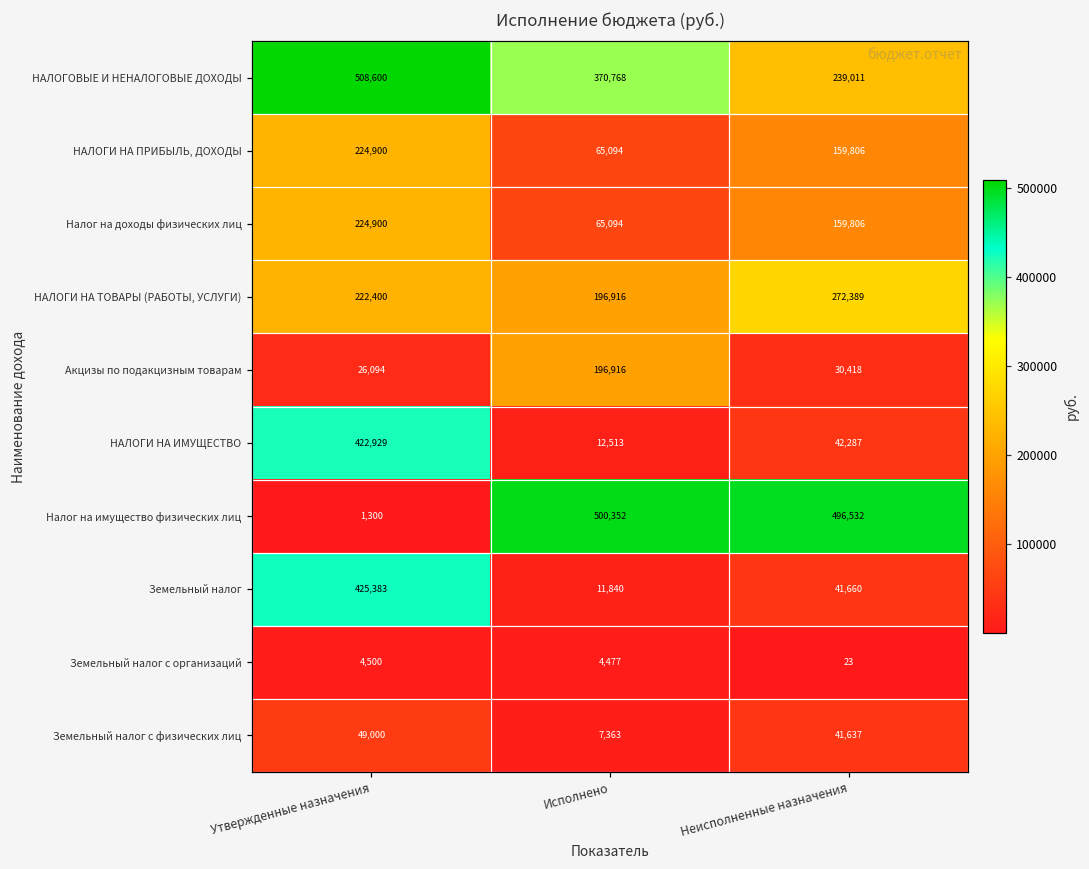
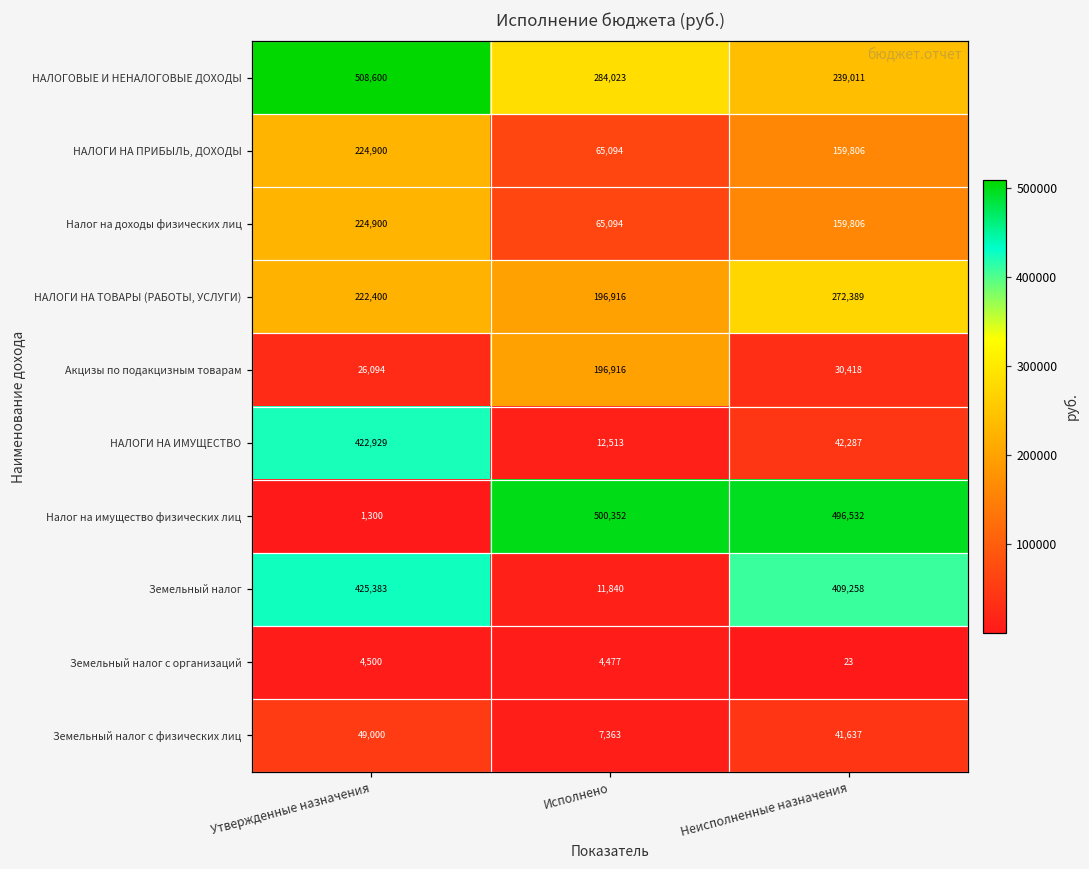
  {
    "НАЛОГОВЫЕ И НЕНАЛОГОВЫЕ ДОХОДЫ": {
      "Утвержденные назначения": "508,600",
-     "Исполнено": "370,768"
+     "Исполнено": "284,023"
    },
    "НАЛОГИ НА ПРИБЫЛЬ, ДОХОДЫ": {
      "Утвержденные назначения": "224,900",
      "Исполнено": "65,094",
      "Неисполненные назначения": "159,806"
    },
    "Налог на доходы физических лиц": {
      "Утвержденные назначения": "224,900",
      "Исполнено": "65,094",
      "Неисполненные назначения": "159,806"
    },
    "НАЛОГИ НА ТОВАРЫ (РАБОТЫ, УСЛУГИ)": {
      "Утвержденные назначения": "222,400",
      "Исполнено": "196,916",
      "Неисполненные назначения": "272,389"
    },
    "Акцизы по подакцизным товарам": {
      "Утвержденные назначения": "26,094",
      "Исполнено": "196,916",
      "Неисполненные назначения": "30,418"
    },
    "НАЛОГИ НА ИМУЩЕСТВО": {
      "Утвержденные назначения": "422,929",
      "Исполнено": "12,513",
      "Неисполненные назначения": "42,287"
    },
    "Налог на имущество физических лиц": {
      "Утвержденные назначения": "1,300",
      "Исполнено": "500,352",
      "Неисполненные назначения": "496,532"
    },
    "Земельный налог": {
      "Утвержденные назначения": "425,383",
      "Исполнено": "11,840",
-     "Неисполненные назначения": "41,660"
+     "Неисполненные назначения": "409,258"
    },
    "Земельный налог с организаций": {
      "Утвержденные назначения": "4,500",
      "Исполнено": "4,477",
      "Неисполненные назначения": "23"
    },
    "Земельный налог с физических лиц": {
      "Утвержденные назначения": "49,000",
      "Исполнено": "7,363",
      "Неисполненные назначения": "41,637"
    }
  }
